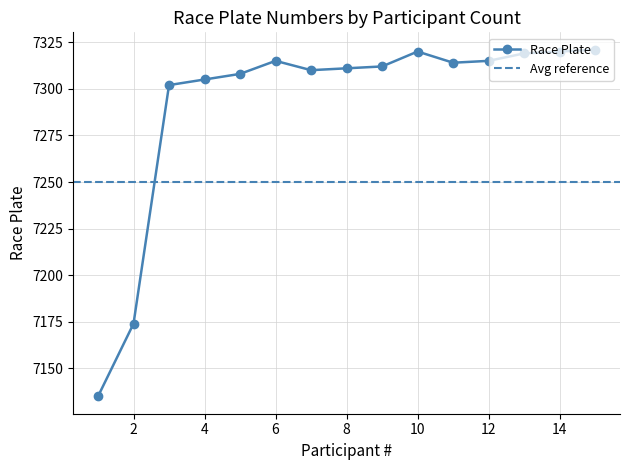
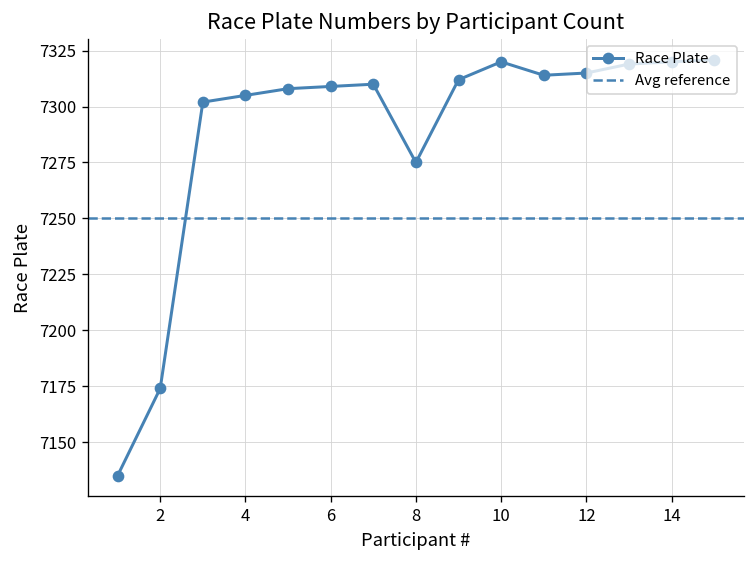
  {
    "2": 7174,
    "4": 7305,
-   "6": 7315,
-   "8": 7311,
+   "6": 7309,
+   "8": 7275,
    "10": 7320,
    "12": 7315
  }
